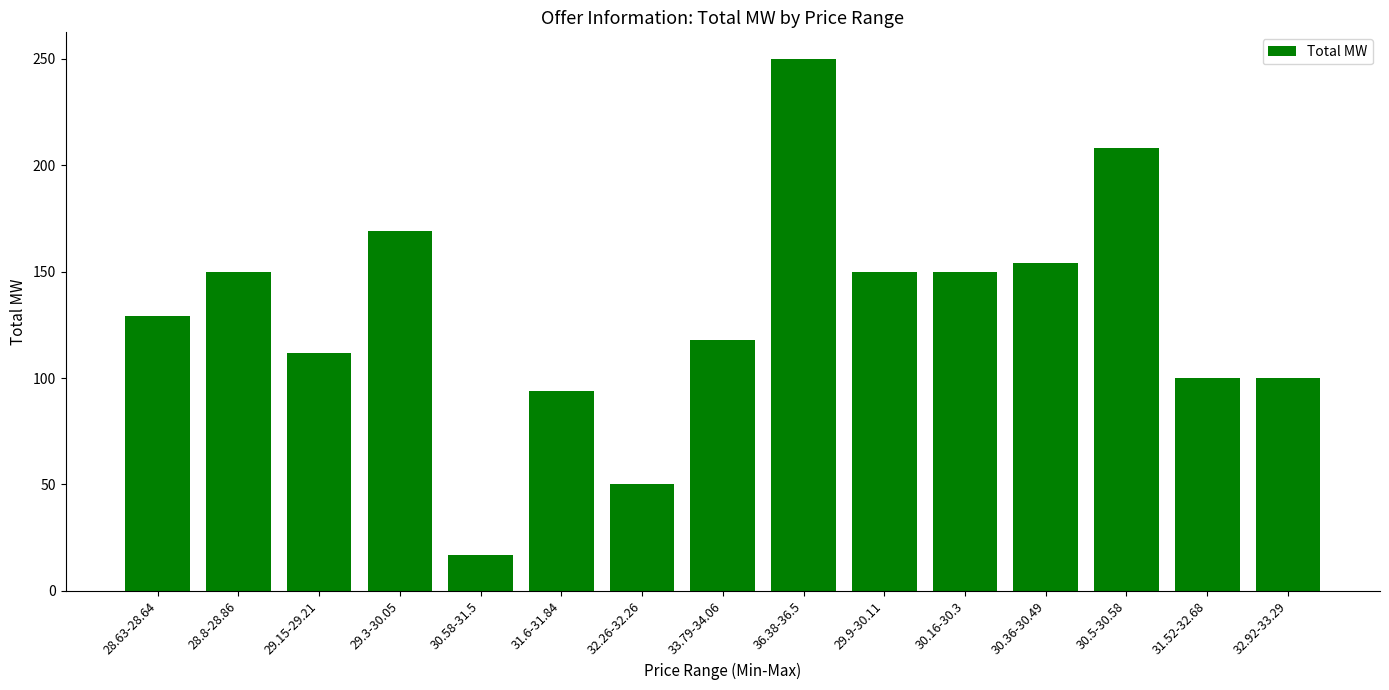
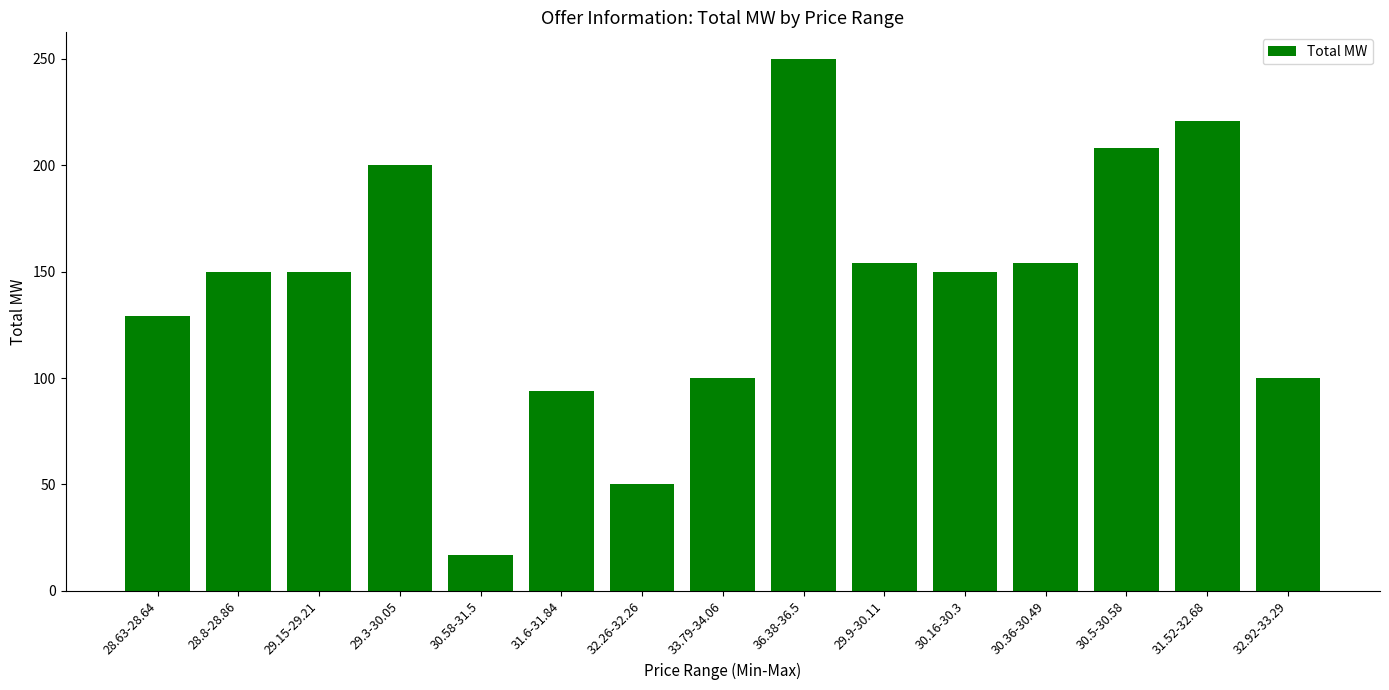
  {
    "28.63-28.64": 129,
    "28.8-28.86": 150,
-   "29.15-29.21": 112,
-   "29.3-30.05": 169,
+   "29.15-29.21": 150,
+   "29.3-30.05": 200,
    "30.58-31.5": 17,
    "31.6-31.84": 94,
    "32.26-32.26": 50,
-   "33.79-34.06": 118,
+   "33.79-34.06": 100,
    "36.38-36.5": 250,
-   "29.9-30.11": 150,
+   "29.9-30.11": 154,
    "30.16-30.3": 150,
    "30.36-30.49": 154,
    "30.5-30.58": 208,
-   "31.52-32.68": 100,
+   "31.52-32.68": 221,
    "32.92-33.29": 100
  }
